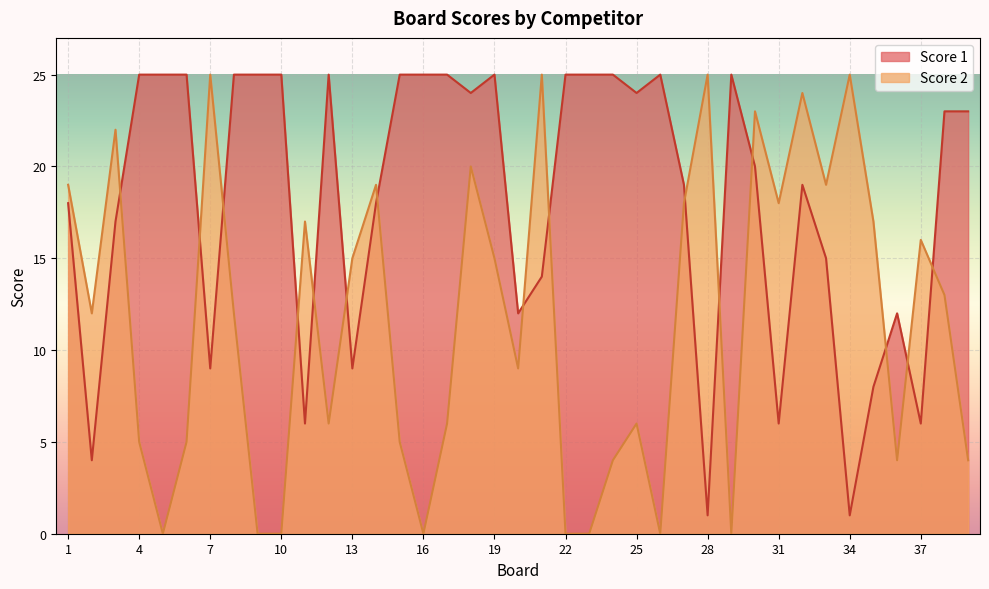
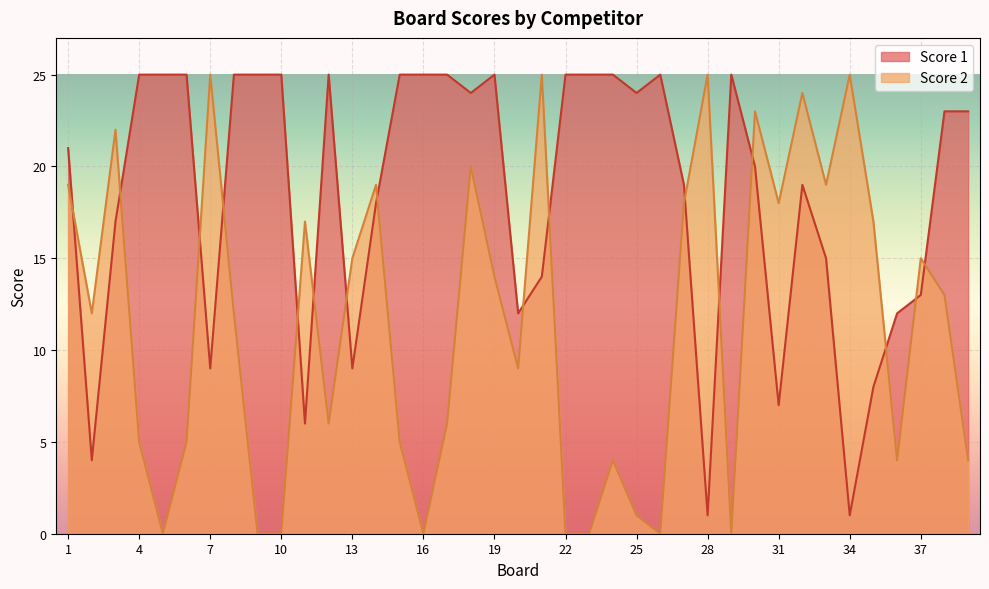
  {
    "Score 1": {
-     "1": 18,
+     "1": 21,
      "4": 25,
      "7": 9,
      "10": 25,
      "13": 9,
      "16": 25,
      "19": 25,
      "22": 25,
      "25": 24,
      "28": 1,
-     "31": 6,
+     "31": 7,
      "34": 1,
-     "37": 6
+     "37": 13
    },
    "Score 2": {
      "1": 19,
      "4": 5,
      "7": 25,
      "10": 0,
      "13": 15,
      "16": 0,
-     "19": 15,
+     "19": 14,
      "22": 0,
-     "25": 6,
+     "25": 1,
      "28": 25,
      "31": 18,
      "34": 25,
-     "37": 16
+     "37": 15
    }
  }
